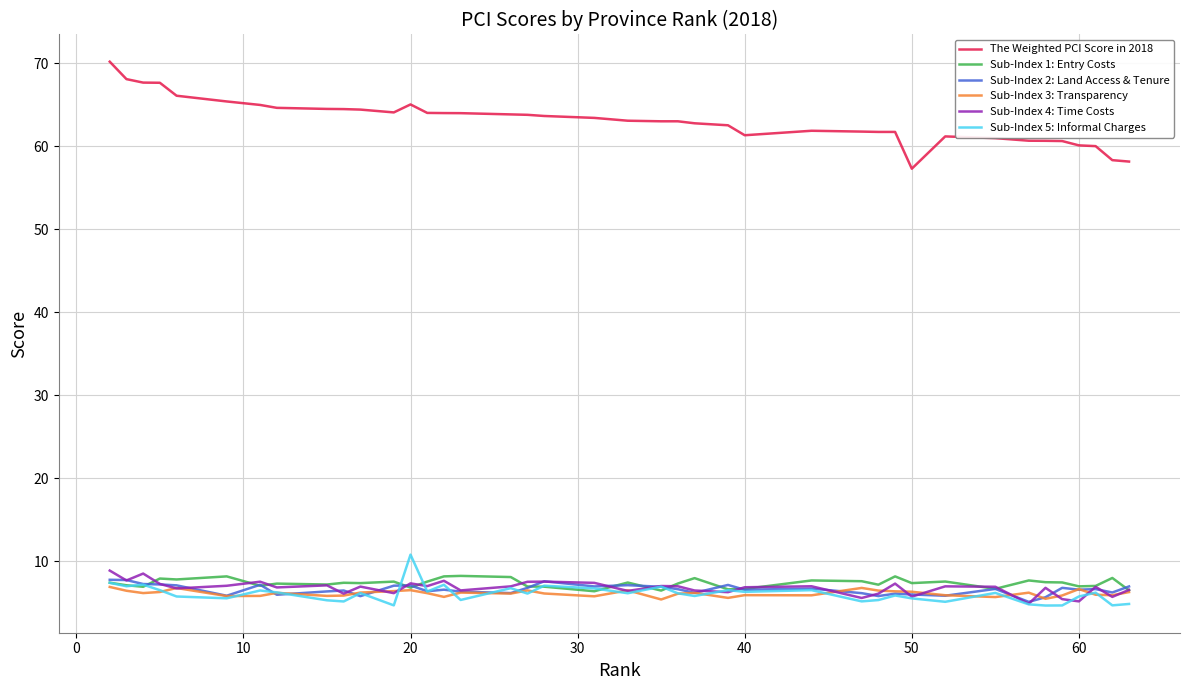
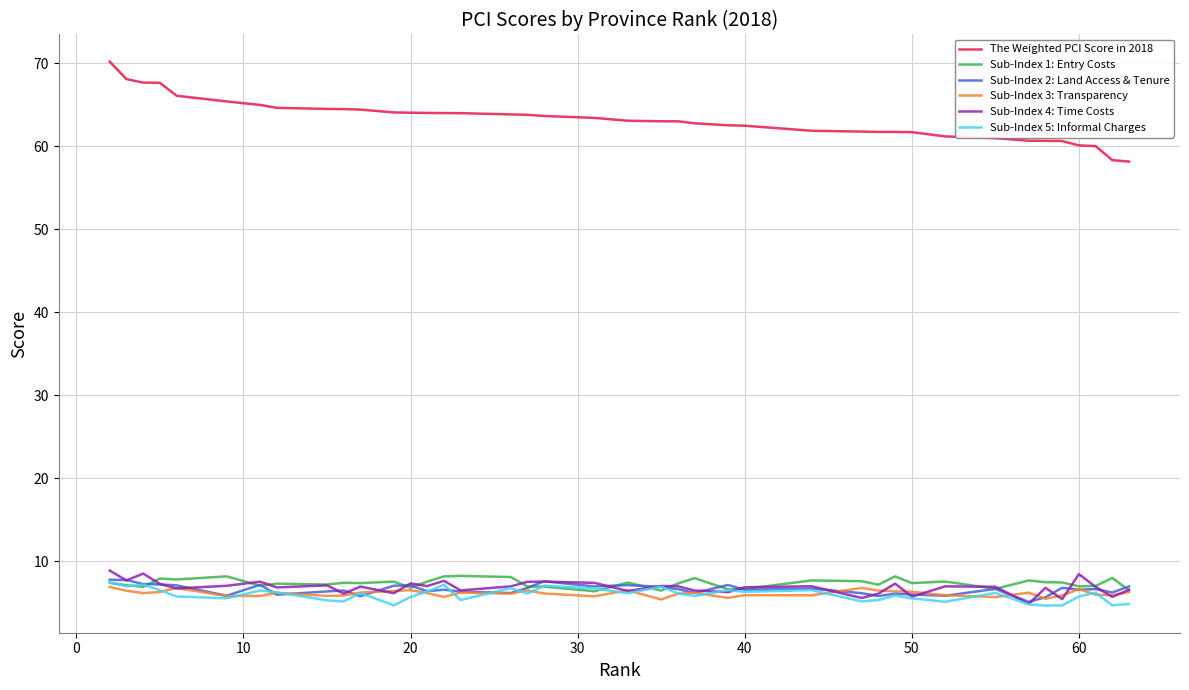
  {
    "The Weighted PCI Score in 2018": {
-     "20": 65,
-     "40": 61,
-     "50": 57,
+     "20": 64,
+     "40": 62,
+     "50": 62,
      "60": 60
    },
    "Sub-Index 1: Entry Costs": {
      "50": 7,
      "60": 7
    },
    "Sub-Index 3: Transparency": {
      "20": 7,
      "40": 6,
      "50": 6
    },
    "Sub-Index 4: Time Costs": {
-     "60": 5
+     "60": 8
    },
    "Sub-Index 5: Informal Charges": {
-     "20": 11,
+     "20": 6,
      "60": 6
    }
  }
